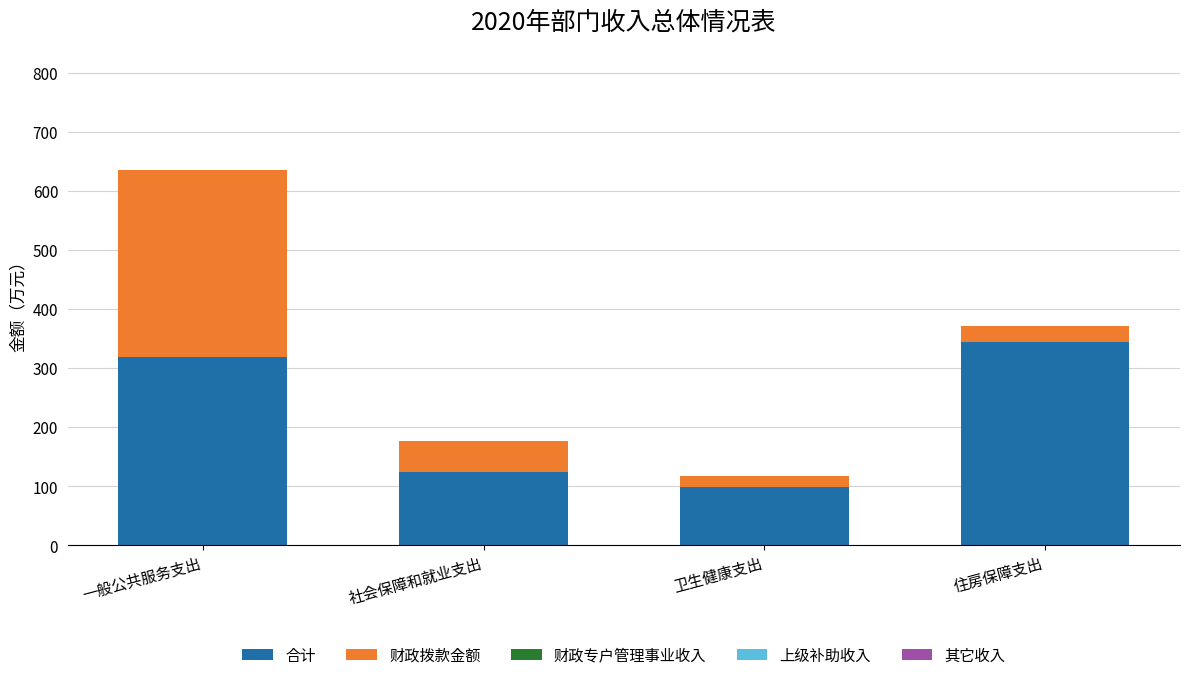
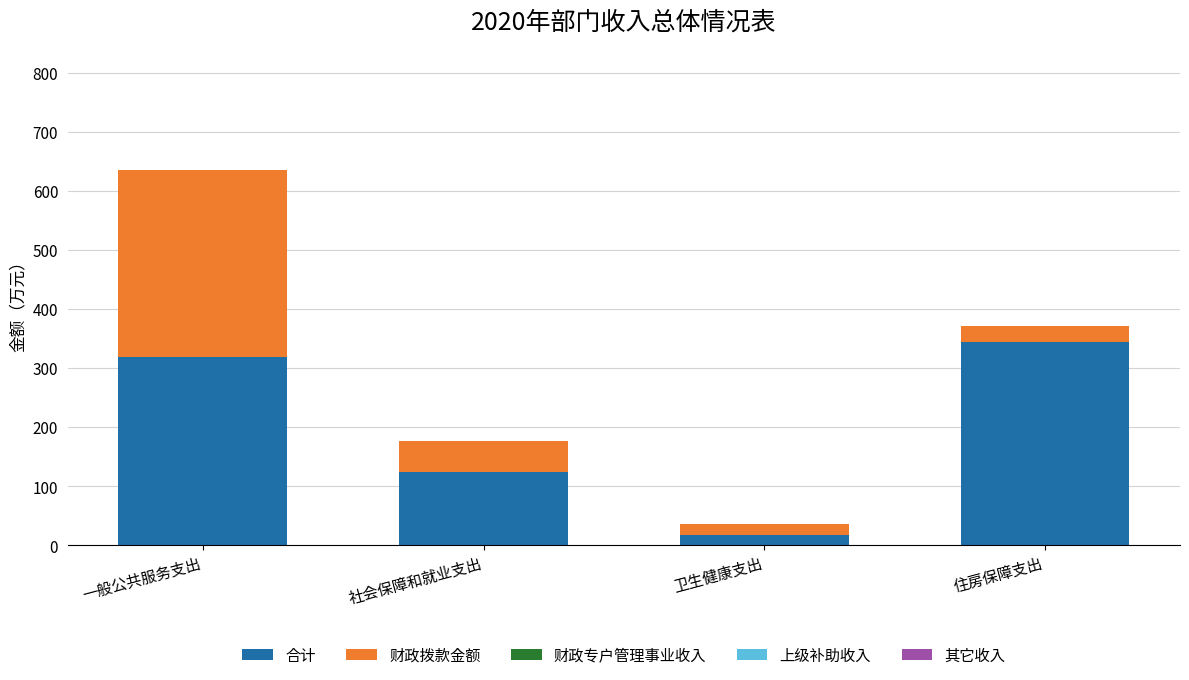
  {
    "合计": {
      "一般公共服务支出": 320,
      "社会保障和就业支出": 120,
-     "卫生健康支出": 100,
+     "卫生健康支出": 20,
      "住房保障支出": 340
    }
  }
